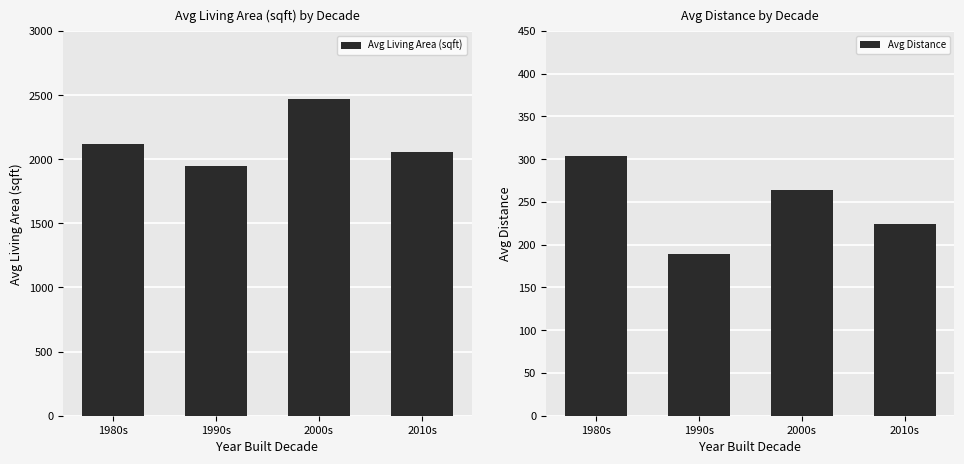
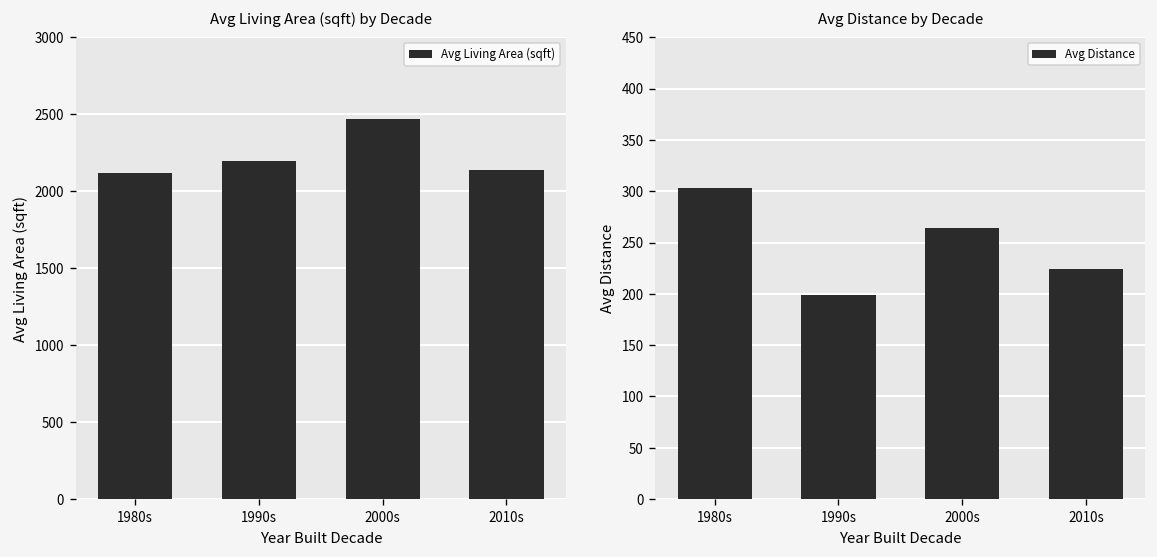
  {
    "Avg Living Area (sqft) by Decade": {
      "1980s": 2120,
-     "1990s": 1950,
+     "1990s": 2200,
      "2000s": 2470,
-     "2010s": 2050
+     "2010s": 2140
    },
    "Avg Distance by Decade": {
      "1980s": 300,
-     "1990s": 190,
+     "1990s": 200,
      "2000s": 260,
      "2010s": 220
    }
  }
